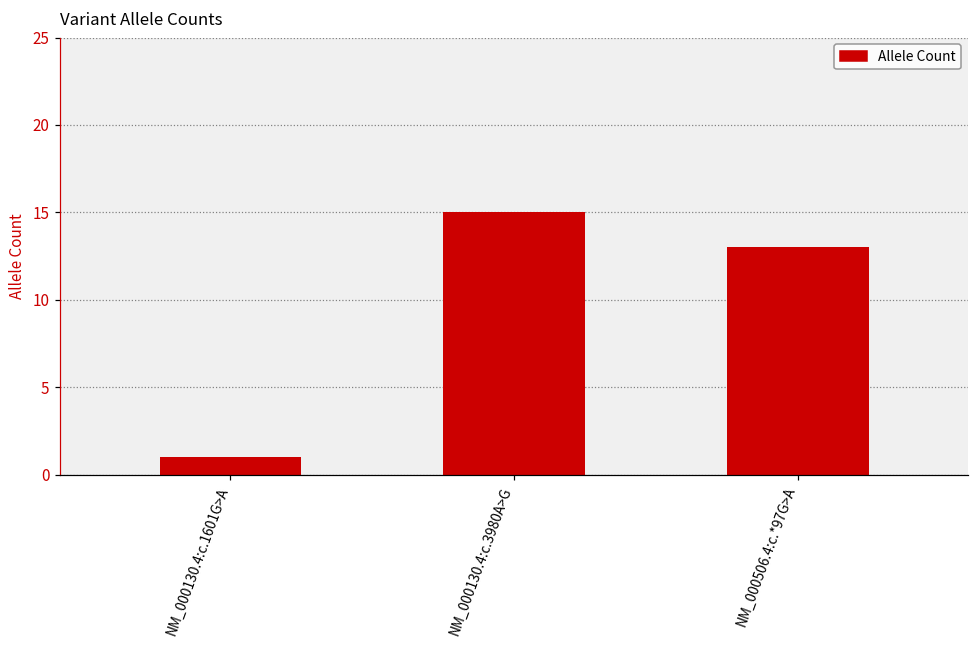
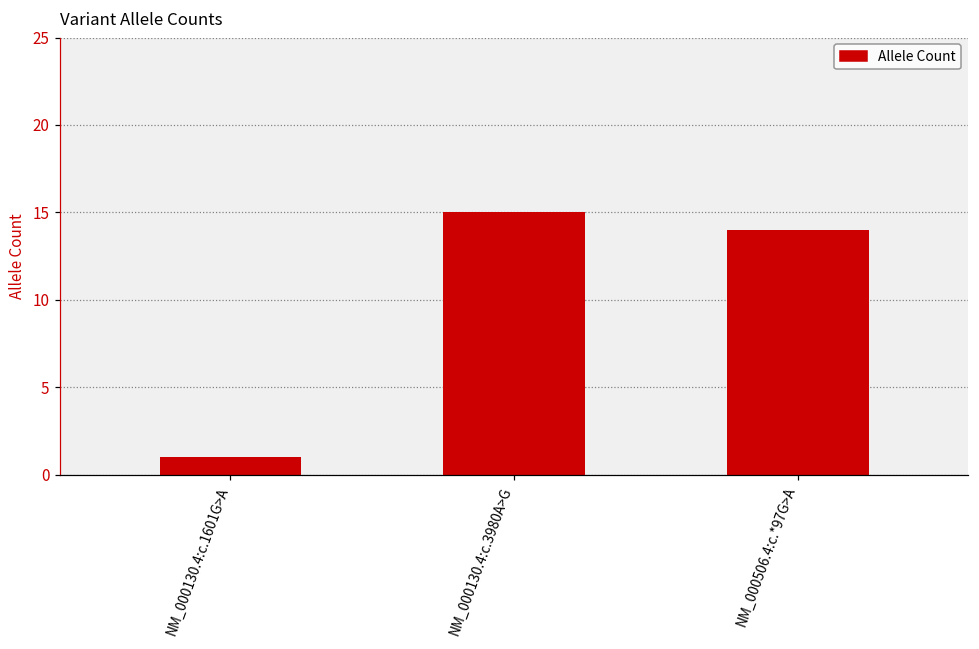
  {
    "NM_000130.4:c.1601G>A": 1,
    "NM_000130.4:c.3980A>G": 15,
-   "NM_000506.4:c.*97G>A": 13
+   "NM_000506.4:c.*97G>A": 14
  }
